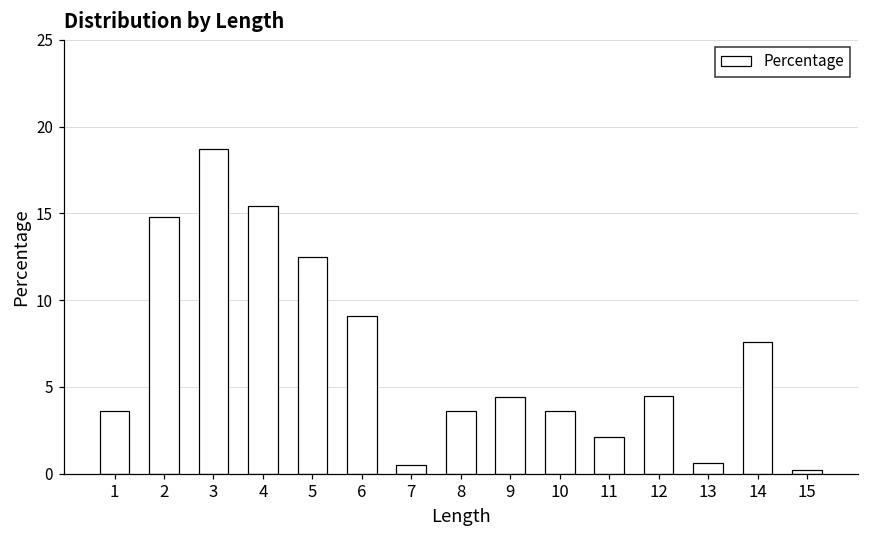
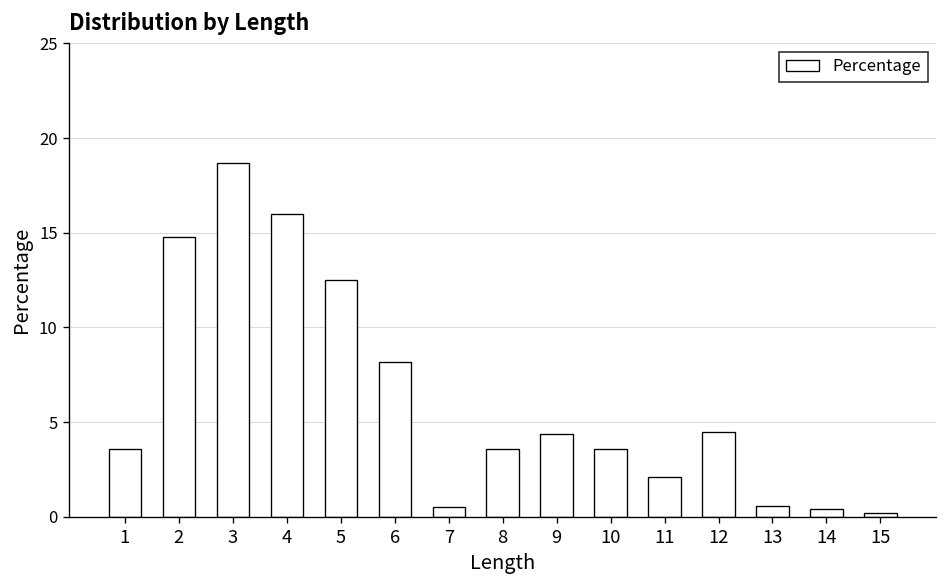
  {
    "1": 3.6,
    "2": 14.8,
    "3": 18.7,
-   "4": 15.4,
+   "4": 16.0,
    "5": 12.5,
-   "6": 9.1,
+   "6": 8.2,
    "7": 0.5,
    "8": 3.6,
    "9": 4.4,
    "10": 3.6,
    "11": 2.1,
    "12": 4.5,
    "13": 0.6,
-   "14": 7.6,
+   "14": 0.4,
    "15": 0.2
  }
